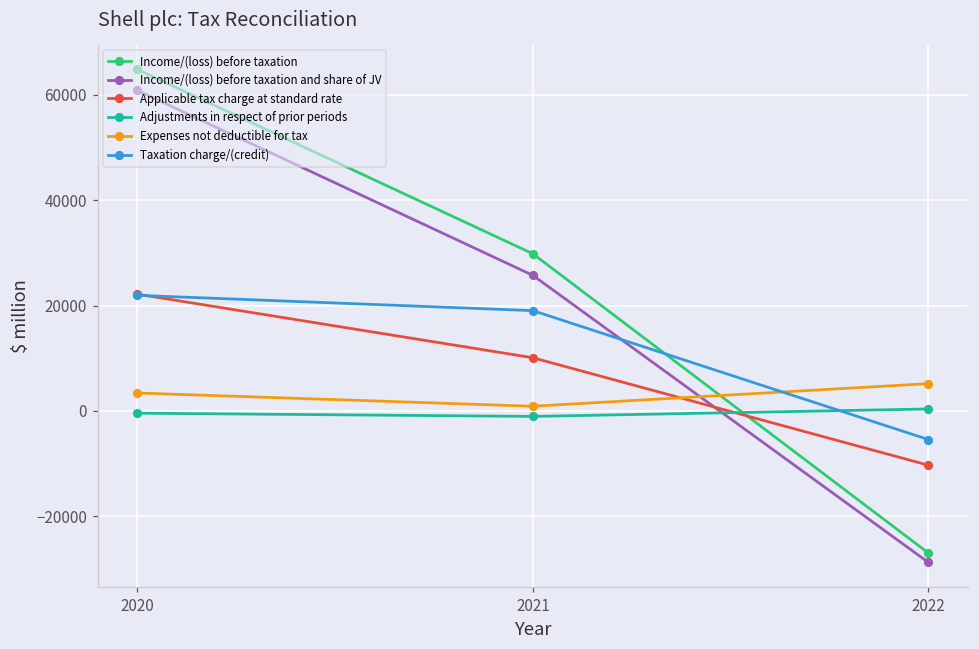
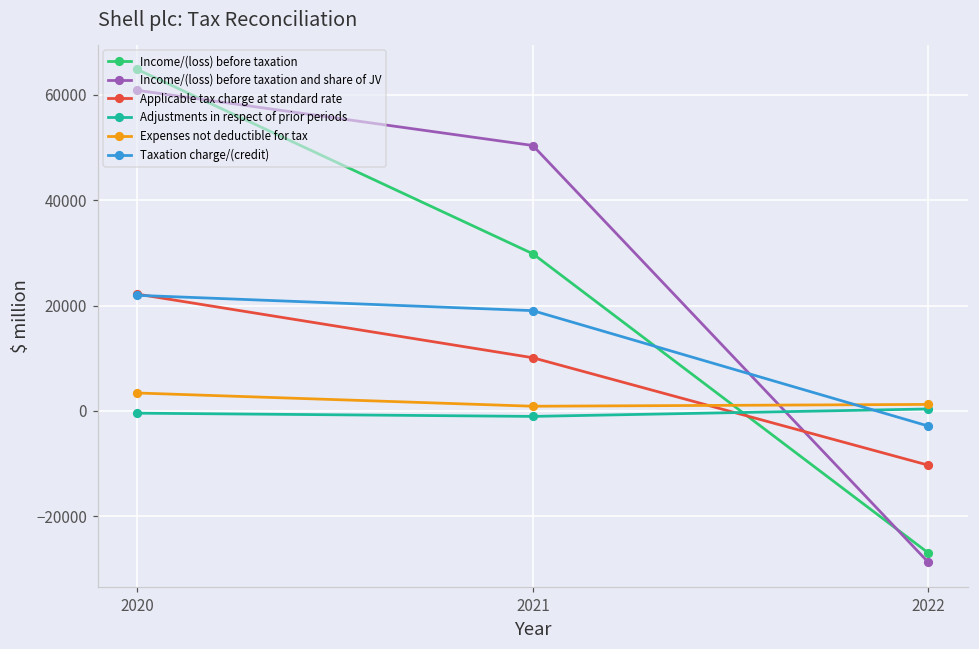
  {
    "Income/(loss) before taxation and share of JV": {
-     "2021": 26000,
+     "2021": 50000,
      "2022": -29000
    },
    "Applicable tax charge at standard rate": {
      "2021": 10000,
      "2022": -10000
    },
    "Expenses not deductible for tax": {
      "2020": 3000,
      "2021": 1000,
-     "2022": 5000
+     "2022": 1000
    },
    "Taxation charge/(credit)": {
      "2021": 19000,
-     "2022": -5000
+     "2022": -3000
    }
  }
